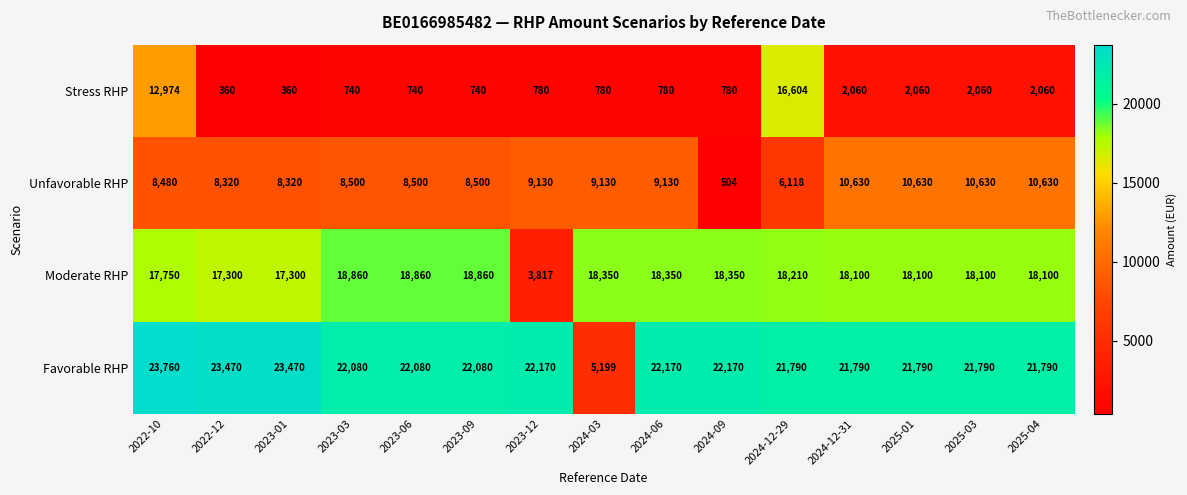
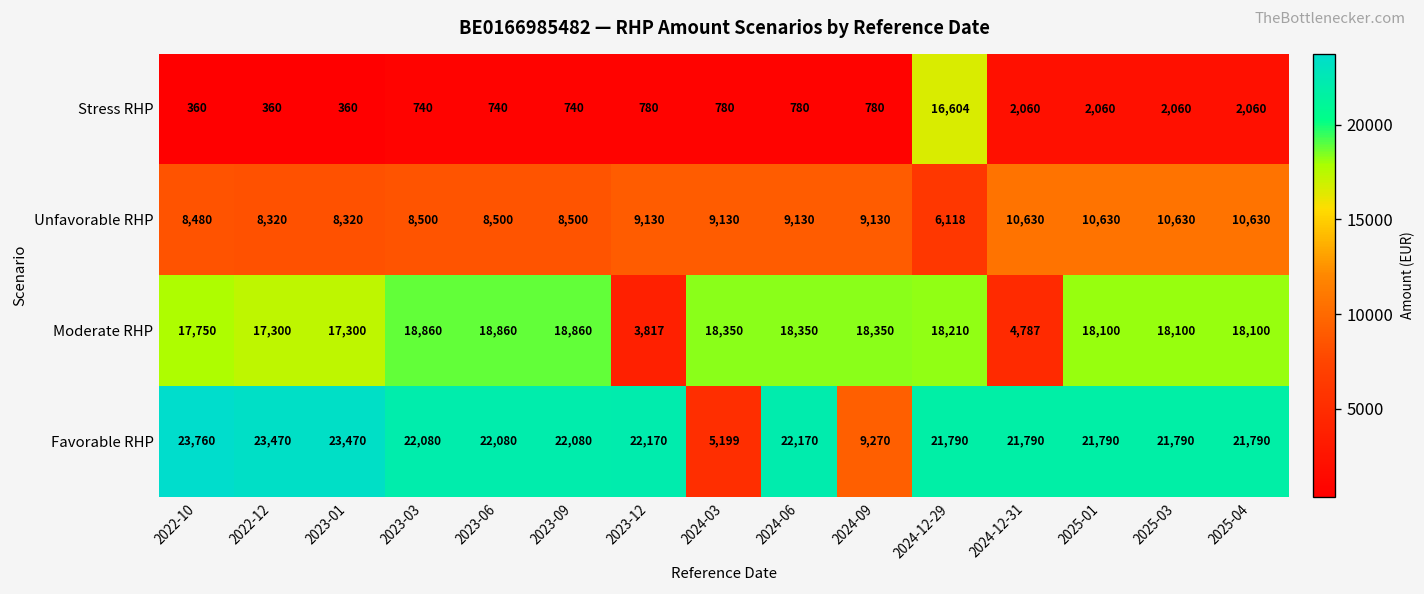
  {
    "Stress RHP": {
-     "2022-10": "12,974",
+     "2022-10": "360",
      "2022-12": "360",
      "2023-01": "360",
      "2023-03": "740",
      "2023-06": "740",
      "2023-09": "740",
      "2023-12": "780",
      "2024-03": "780",
      "2024-06": "780",
      "2024-09": "780",
      "2024-12-29": "16,604",
      "2024-12-31": "2,060",
      "2025-01": "2,060",
      "2025-03": "2,060",
      "2025-04": "2,060"
    },
    "Unfavorable RHP": {
      "2022-10": "8,480",
      "2022-12": "8,320",
      "2023-01": "8,320",
      "2023-03": "8,500",
      "2023-06": "8,500",
      "2023-09": "8,500",
      "2023-12": "9,130",
      "2024-03": "9,130",
      "2024-06": "9,130",
-     "2024-09": "504",
+     "2024-09": "9,130",
      "2024-12-29": "6,118",
      "2024-12-31": "10,630",
      "2025-01": "10,630",
      "2025-03": "10,630",
      "2025-04": "10,630"
    },
    "Moderate RHP": {
      "2022-10": "17,750",
      "2022-12": "17,300",
      "2023-01": "17,300",
      "2023-03": "18,860",
      "2023-06": "18,860",
      "2023-09": "18,860",
      "2023-12": "3,817",
      "2024-03": "18,350",
      "2024-06": "18,350",
      "2024-09": "18,350",
      "2024-12-29": "18,210",
-     "2024-12-31": "18,100",
+     "2024-12-31": "4,787",
      "2025-01": "18,100",
      "2025-03": "18,100",
      "2025-04": "18,100"
    },
    "Favorable RHP": {
      "2022-10": "23,760",
      "2022-12": "23,470",
      "2023-01": "23,470",
      "2023-03": "22,080",
      "2023-06": "22,080",
      "2023-09": "22,080",
      "2023-12": "22,170",
      "2024-03": "5,199",
      "2024-06": "22,170",
-     "2024-09": "22,170",
+     "2024-09": "9,270",
      "2024-12-29": "21,790",
      "2024-12-31": "21,790",
      "2025-01": "21,790",
      "2025-03": "21,790",
      "2025-04": "21,790"
    }
  }
